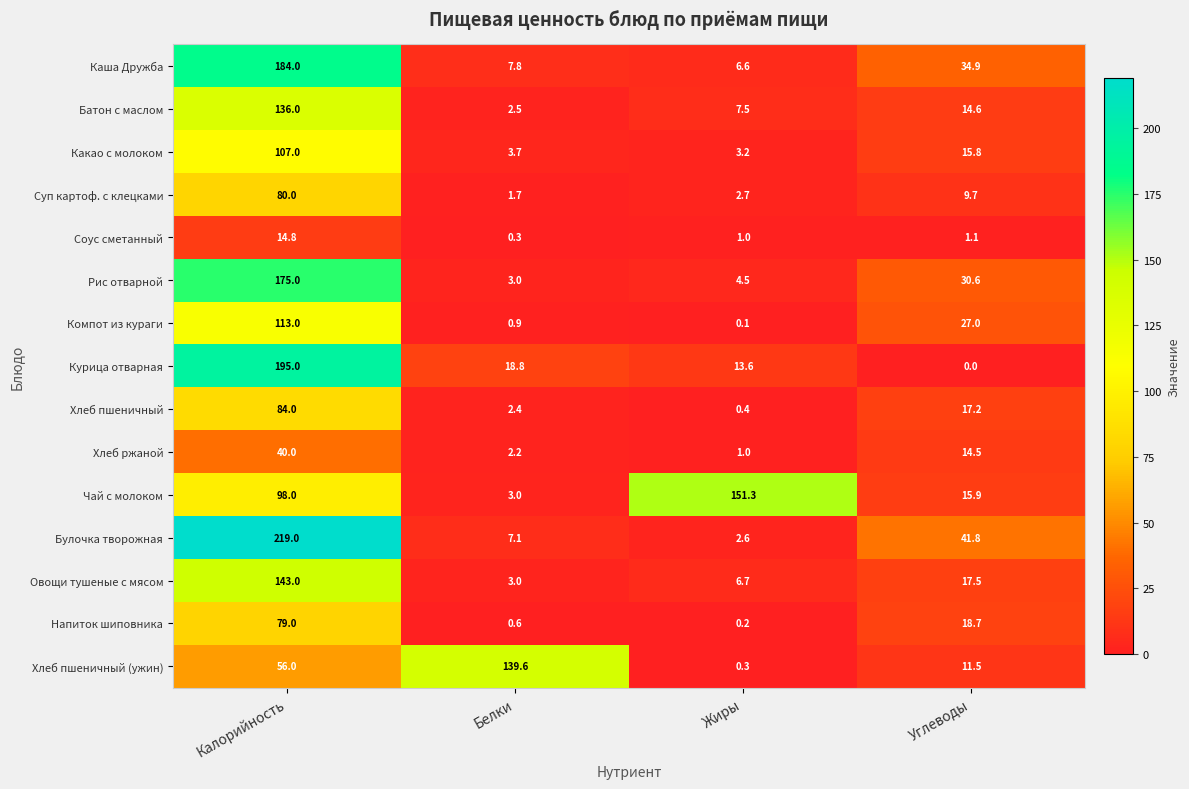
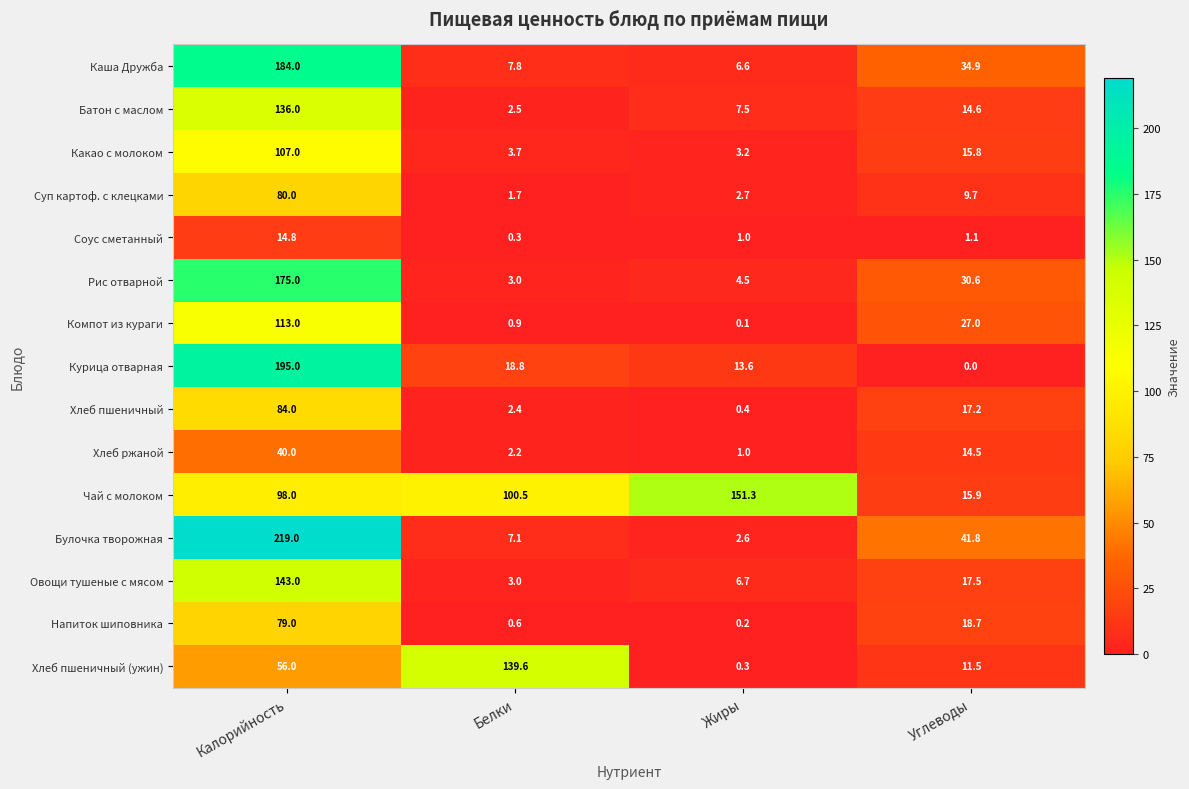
  {
    "Каша Дружба": {
      "Калорийность": 184.0,
      "Белки": 7.8,
      "Жиры": 6.6,
      "Углеводы": 34.9
    },
    "Батон с маслом": {
      "Калорийность": 136.0,
      "Белки": 2.5,
      "Жиры": 7.5,
      "Углеводы": 14.6
    },
    "Какао с молоком": {
      "Калорийность": 107.0,
      "Белки": 3.7,
      "Жиры": 3.2,
      "Углеводы": 15.8
    },
    "Суп картоф. с клецками": {
      "Калорийность": 80.0,
      "Белки": 1.7,
      "Жиры": 2.7,
      "Углеводы": 9.7
    },
    "Соус сметанный": {
      "Калорийность": 14.8,
      "Белки": 0.3,
      "Жиры": 1.0,
      "Углеводы": 1.1
    },
    "Рис отварной": {
      "Калорийность": 175.0,
      "Белки": 3.0,
      "Жиры": 4.5,
      "Углеводы": 30.6
    },
    "Компот из кураги": {
      "Калорийность": 113.0,
      "Белки": 0.9,
      "Жиры": 0.1,
      "Углеводы": 27.0
    },
    "Курица отварная": {
      "Калорийность": 195.0,
      "Белки": 18.8,
      "Жиры": 13.6,
      "Углеводы": 0.0
    },
    "Хлеб пшеничный": {
      "Калорийность": 84.0,
      "Белки": 2.4,
      "Жиры": 0.4,
      "Углеводы": 17.2
    },
    "Хлеб ржаной": {
      "Калорийность": 40.0,
      "Белки": 2.2,
      "Жиры": 1.0,
      "Углеводы": 14.5
    },
    "Чай с молоком": {
      "Калорийность": 98.0,
-     "Белки": 3.0,
+     "Белки": 100.5,
      "Жиры": 151.3,
      "Углеводы": 15.9
    },
    "Булочка творожная": {
      "Калорийность": 219.0,
      "Белки": 7.1,
      "Жиры": 2.6,
      "Углеводы": 41.8
    },
    "Овощи тушеные с мясом": {
      "Калорийность": 143.0,
      "Белки": 3.0,
      "Жиры": 6.7,
      "Углеводы": 17.5
    },
    "Напиток шиповника": {
      "Калорийность": 79.0,
      "Белки": 0.6,
      "Жиры": 0.2,
      "Углеводы": 18.7
    },
    "Хлеб пшеничный (ужин)": {
      "Калорийность": 56.0,
      "Белки": 139.6,
      "Жиры": 0.3,
      "Углеводы": 11.5
    }
  }
